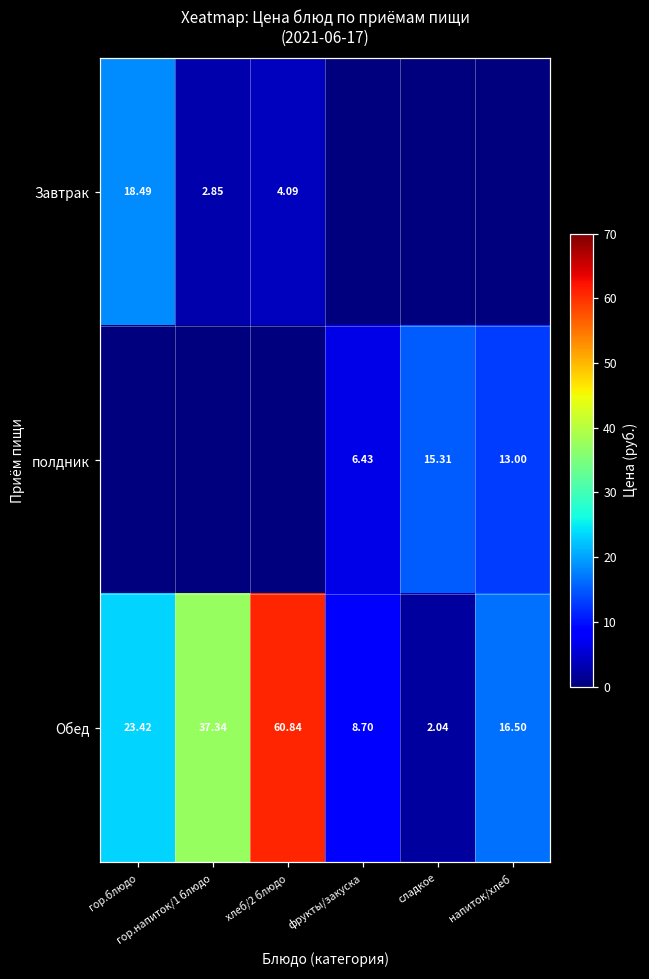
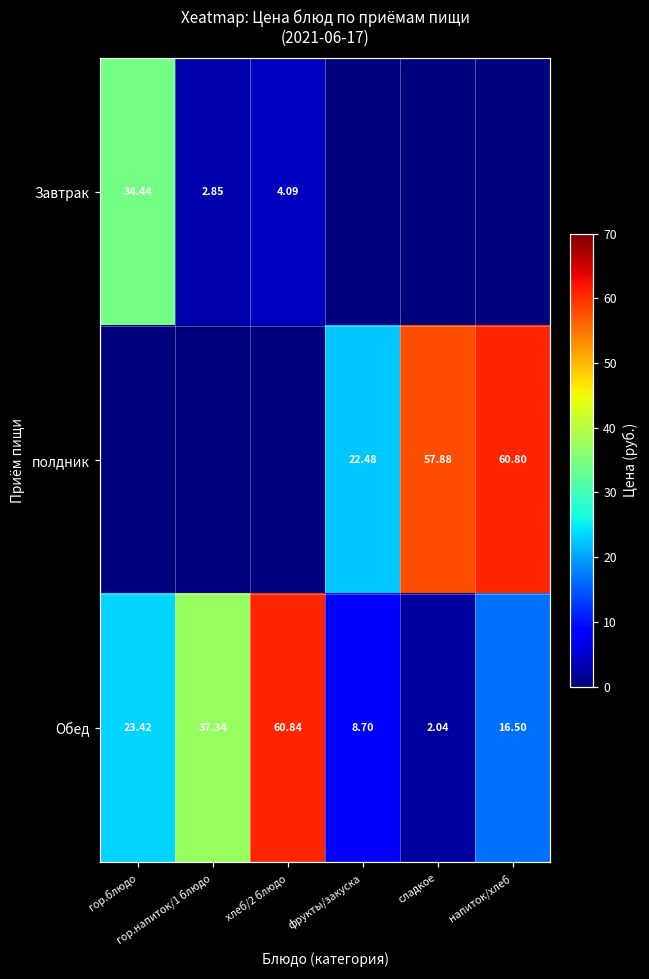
  {
    "Завтрак": {
-     "гор.блюдо": 18.49,
+     "гор.блюдо": 34.44,
      "гор.напиток/1 блюдо": 2.85,
      "хлеб/2 блюдо": 4.09
    },
    "полдник": {
-     "фрукты/закуска": 6.43,
-     "сладкое": 15.31,
-     "напиток/хлеб": 13.00
+     "фрукты/закуска": 22.48,
+     "сладкое": 57.88,
+     "напиток/хлеб": 60.80
    },
    "Обед": {
      "гор.блюдо": 23.42,
      "гор.напиток/1 блюдо": 37.34,
      "хлеб/2 блюдо": 60.84,
      "фрукты/закуска": 8.70,
      "сладкое": 2.04,
      "напиток/хлеб": 16.50
    }
  }
